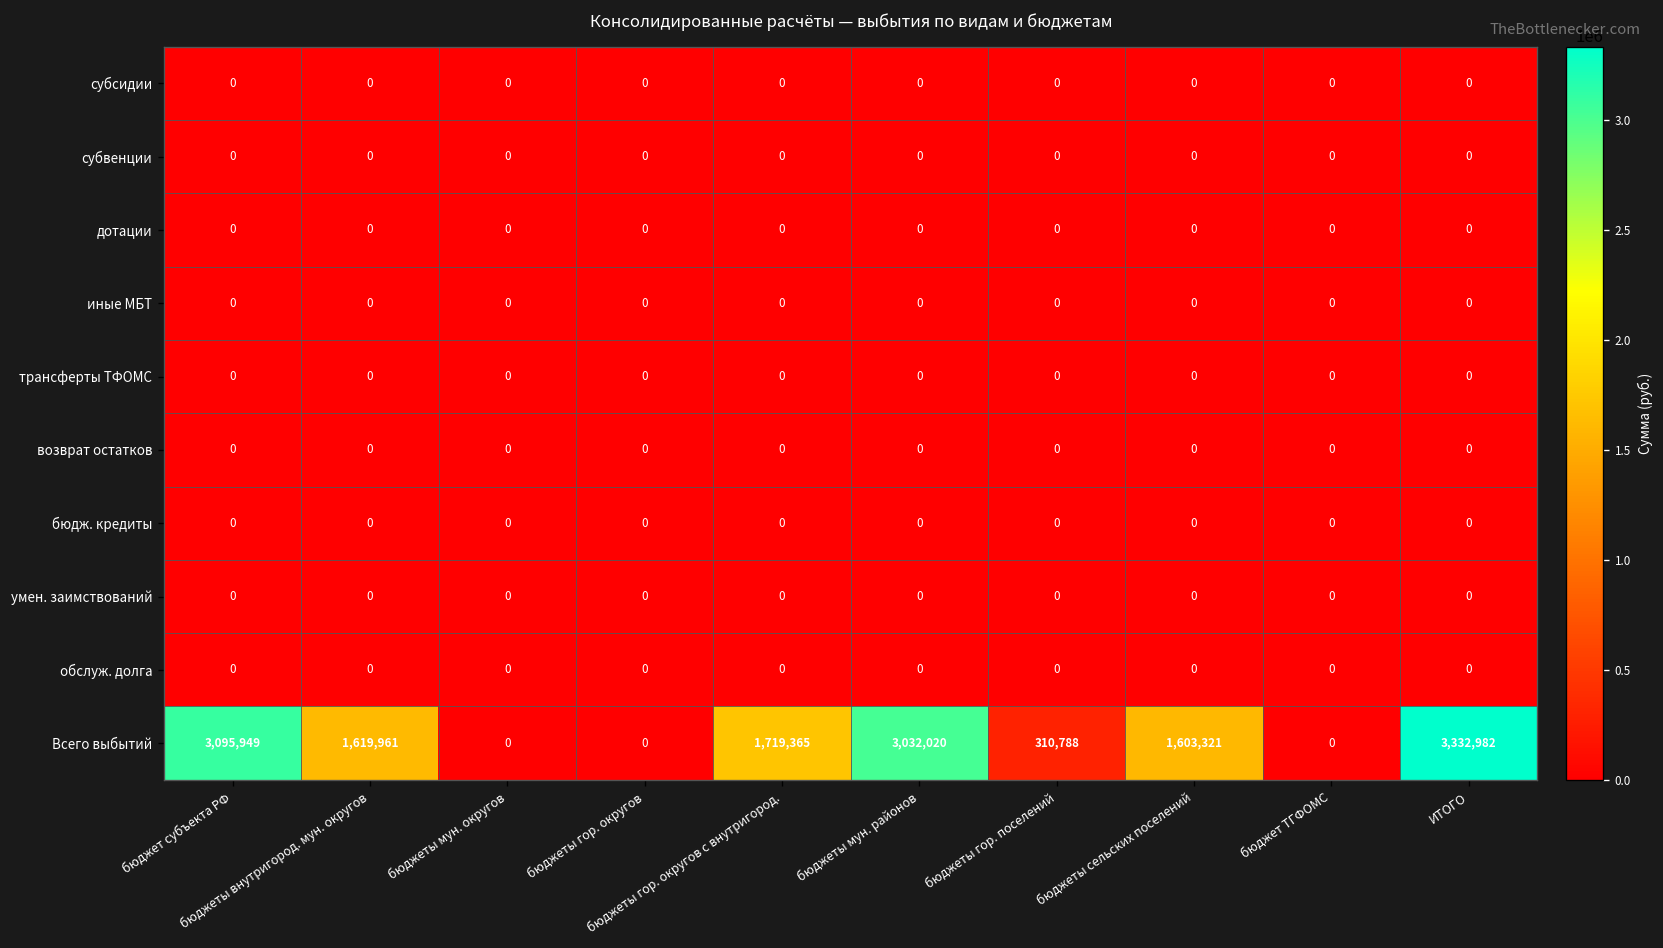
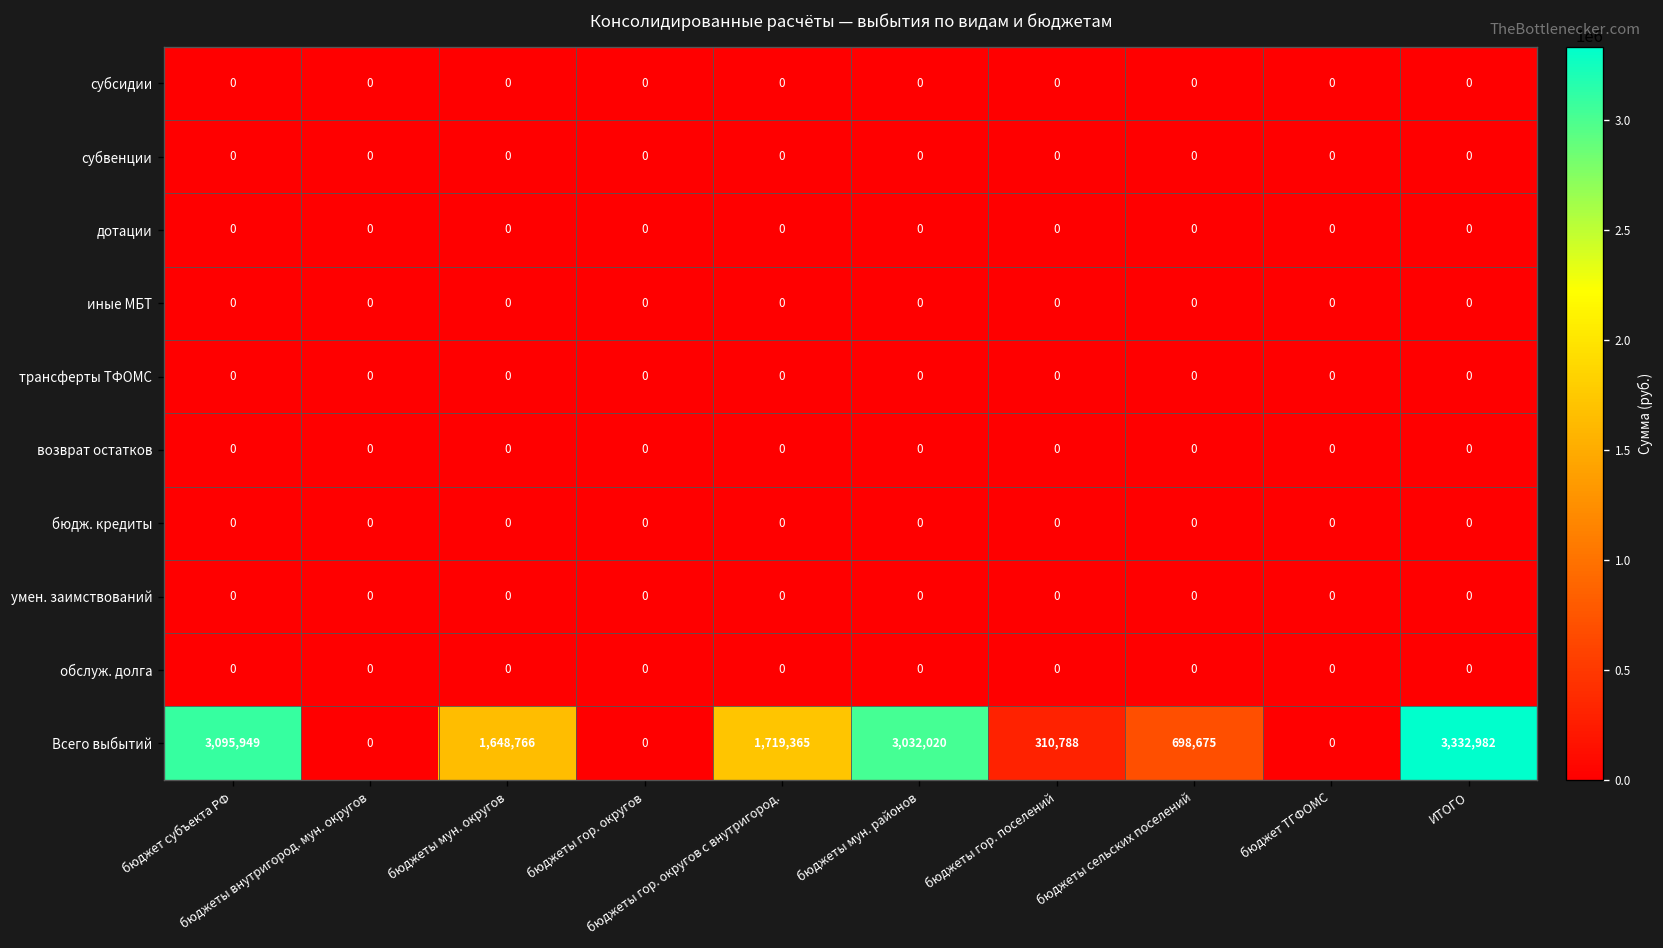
  {
    "субсидии": {
      "бюджет субъекта РФ": "0",
      "бюджеты внутригород. мун. округов": "0",
      "бюджеты мун. округов": "0",
      "бюджеты гор. округов": "0",
      "бюджеты гор. округов с внутригород.": "0",
      "бюджеты мун. районов": "0",
      "бюджеты гор. поселений": "0",
      "бюджеты сельских поселений": "0",
      "бюджет ТГФОМС": "0",
      "ИТОГО": "0"
    },
    "субвенции": {
      "бюджет субъекта РФ": "0",
      "бюджеты внутригород. мун. округов": "0",
      "бюджеты мун. округов": "0",
      "бюджеты гор. округов": "0",
      "бюджеты гор. округов с внутригород.": "0",
      "бюджеты мун. районов": "0",
      "бюджеты гор. поселений": "0",
      "бюджеты сельских поселений": "0",
      "бюджет ТГФОМС": "0",
      "ИТОГО": "0"
    },
    "дотации": {
      "бюджет субъекта РФ": "0",
      "бюджеты внутригород. мун. округов": "0",
      "бюджеты мун. округов": "0",
      "бюджеты гор. округов": "0",
      "бюджеты гор. округов с внутригород.": "0",
      "бюджеты мун. районов": "0",
      "бюджеты гор. поселений": "0",
      "бюджеты сельских поселений": "0",
      "бюджет ТГФОМС": "0",
      "ИТОГО": "0"
    },
    "иные МБТ": {
      "бюджет субъекта РФ": "0",
      "бюджеты внутригород. мун. округов": "0",
      "бюджеты мун. округов": "0",
      "бюджеты гор. округов": "0",
      "бюджеты гор. округов с внутригород.": "0",
      "бюджеты мун. районов": "0",
      "бюджеты гор. поселений": "0",
      "бюджеты сельских поселений": "0",
      "бюджет ТГФОМС": "0",
      "ИТОГО": "0"
    },
    "трансферты ТФОМС": {
      "бюджет субъекта РФ": "0",
      "бюджеты внутригород. мун. округов": "0",
      "бюджеты мун. округов": "0",
      "бюджеты гор. округов": "0",
      "бюджеты гор. округов с внутригород.": "0",
      "бюджеты мун. районов": "0",
      "бюджеты гор. поселений": "0",
      "бюджеты сельских поселений": "0",
      "бюджет ТГФОМС": "0",
      "ИТОГО": "0"
    },
    "возврат остатков": {
      "бюджет субъекта РФ": "0",
      "бюджеты внутригород. мун. округов": "0",
      "бюджеты мун. округов": "0",
      "бюджеты гор. округов": "0",
      "бюджеты гор. округов с внутригород.": "0",
      "бюджеты мун. районов": "0",
      "бюджеты гор. поселений": "0",
      "бюджеты сельских поселений": "0",
      "бюджет ТГФОМС": "0",
      "ИТОГО": "0"
    },
    "бюдж. кредиты": {
      "бюджет субъекта РФ": "0",
      "бюджеты внутригород. мун. округов": "0",
      "бюджеты мун. округов": "0",
      "бюджеты гор. округов": "0",
      "бюджеты гор. округов с внутригород.": "0",
      "бюджеты мун. районов": "0",
      "бюджеты гор. поселений": "0",
      "бюджеты сельских поселений": "0",
      "бюджет ТГФОМС": "0",
      "ИТОГО": "0"
    },
    "умен. заимствований": {
      "бюджет субъекта РФ": "0",
      "бюджеты внутригород. мун. округов": "0",
      "бюджеты мун. округов": "0",
      "бюджеты гор. округов": "0",
      "бюджеты гор. округов с внутригород.": "0",
      "бюджеты мун. районов": "0",
      "бюджеты гор. поселений": "0",
      "бюджеты сельских поселений": "0",
      "бюджет ТГФОМС": "0",
      "ИТОГО": "0"
    },
    "обслуж. долга": {
      "бюджет субъекта РФ": "0",
      "бюджеты внутригород. мун. округов": "0",
      "бюджеты мун. округов": "0",
      "бюджеты гор. округов": "0",
      "бюджеты гор. округов с внутригород.": "0",
      "бюджеты мун. районов": "0",
      "бюджеты гор. поселений": "0",
      "бюджеты сельских поселений": "0",
      "бюджет ТГФОМС": "0",
      "ИТОГО": "0"
    },
    "Всего выбытий": {
      "бюджет субъекта РФ": "3,095,949",
-     "бюджеты внутригород. мун. округов": "1,619,961",
-     "бюджеты мун. округов": "0",
+     "бюджеты внутригород. мун. округов": "0",
+     "бюджеты мун. округов": "1,648,766",
      "бюджеты гор. округов": "0",
      "бюджеты гор. округов с внутригород.": "1,719,365",
      "бюджеты мун. районов": "3,032,020",
      "бюджеты гор. поселений": "310,788",
-     "бюджеты сельских поселений": "1,603,321",
+     "бюджеты сельских поселений": "698,675",
      "бюджет ТГФОМС": "0",
      "ИТОГО": "3,332,982"
    }
  }
